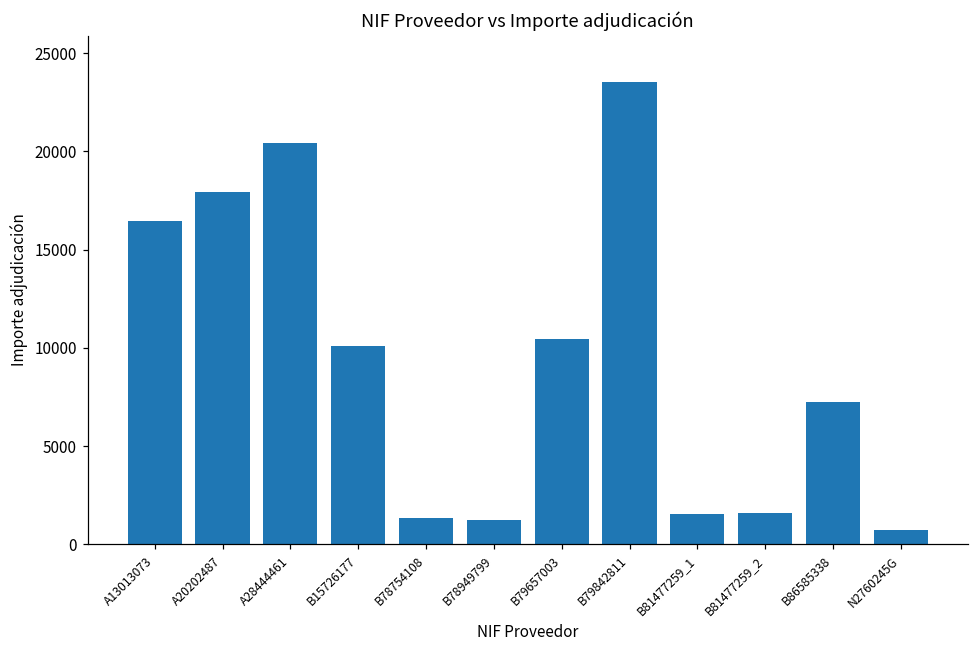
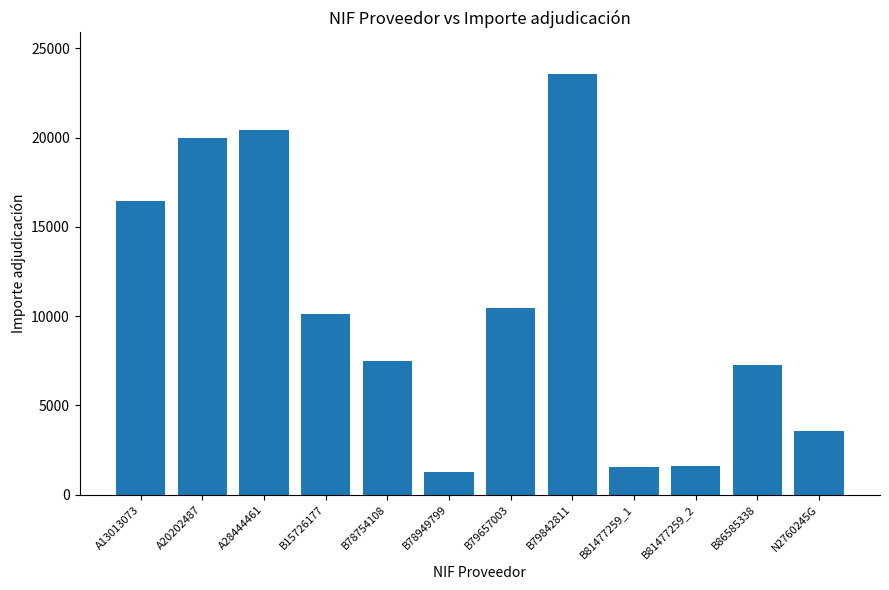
  {
    "A13013073": 16500,
-   "A20202487": 17900,
+   "A20202487": 20000,
    "A28444461": 20400,
    "B15726177": 10100,
-   "B78754108": 1300,
+   "B78754108": 7500,
    "B78949799": 1300,
    "B79657003": 10500,
    "B79842811": 23500,
    "B81477259_1": 1500,
    "B81477259_2": 1600,
    "B86585338": 7300,
-   "N2760245G": 700
+   "N2760245G": 3600
  }
